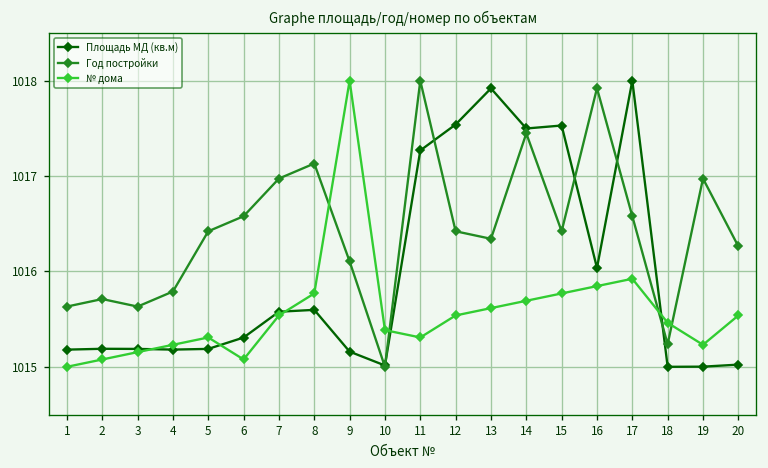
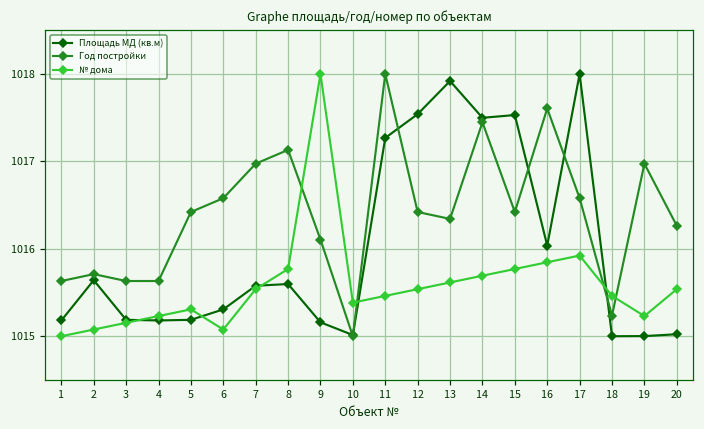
  {
    "Площадь МД (кв.м)": {
      "1": 1015.2,
-     "2": 1015.2,
+     "2": 1015.6,
      "3": 1015.2,
      "4": 1015.2,
      "5": 1015.2,
      "6": 1015.3,
      "7": 1015.6,
      "8": 1015.6,
      "9": 1015.2,
      "11": 1017.3,
      "12": 1017.5,
      "13": 1017.9,
      "14": 1017.5,
      "15": 1017.5,
      "16": 1016.0,
      "17": 1018.0,
      "18": 1015.0,
      "19": 1015.0,
      "20": 1015.0
    },
    "Год постройки": {
      "1": 1015.6,
      "2": 1015.7,
      "3": 1015.6,
-     "4": 1015.8,
+     "4": 1015.6,
      "5": 1016.4,
      "6": 1016.6,
      "7": 1017.0,
      "8": 1017.1,
      "9": 1016.1,
      "11": 1018.0,
      "12": 1016.4,
      "13": 1016.3,
      "14": 1017.4,
      "15": 1016.4,
-     "16": 1017.9,
+     "16": 1017.6,
      "17": 1016.6,
      "18": 1015.2,
      "19": 1017.0,
      "20": 1016.3
    },
    "№ дома": {
      "1": 1015.0,
      "2": 1015.1,
      "3": 1015.2,
      "4": 1015.2,
      "5": 1015.3,
      "6": 1015.1,
      "7": 1015.5,
      "8": 1015.8,
      "9": 1018.0,
      "10": 1015.4,
-     "11": 1015.3,
+     "11": 1015.5,
      "12": 1015.5,
      "13": 1015.6,
      "14": 1015.7,
      "15": 1015.8,
      "16": 1015.8,
      "17": 1015.9,
      "18": 1015.5,
      "19": 1015.2,
      "20": 1015.5
    }
  }
